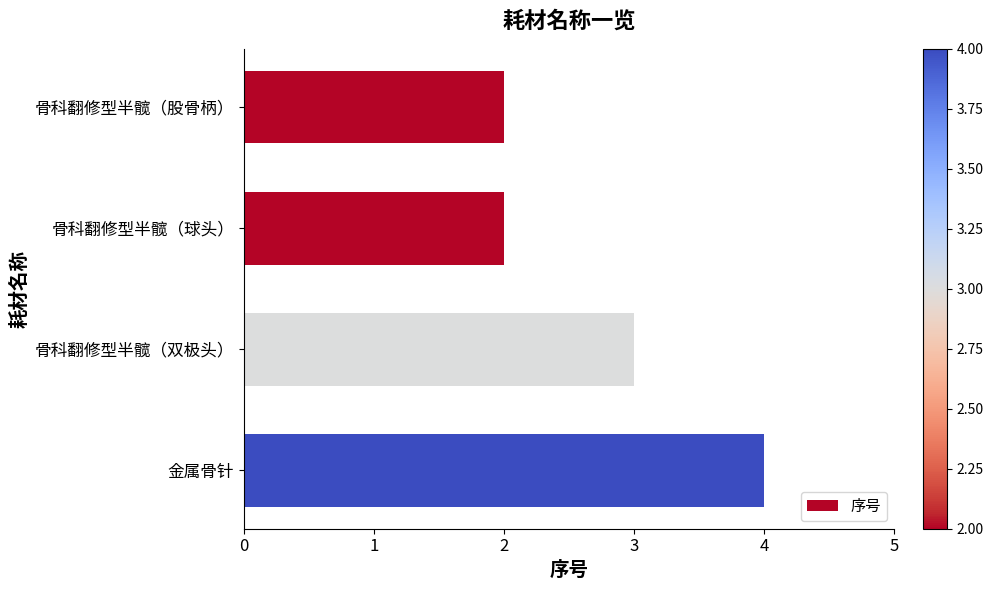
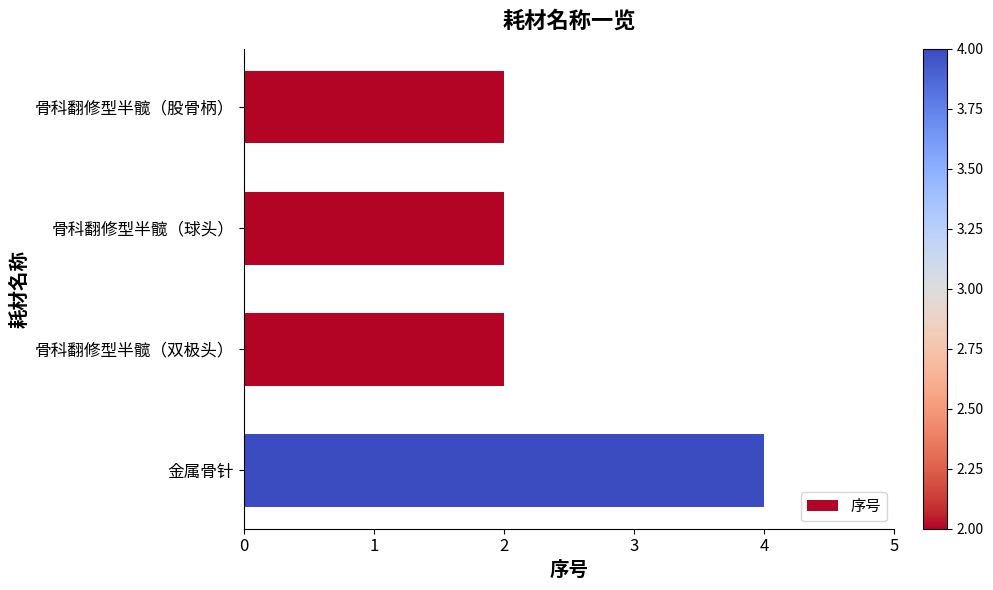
  {
    "骨科翻修型半髋（股骨柄）": 2,
    "骨科翻修型半髋（球头）": 2,
-   "骨科翻修型半髋（双极头）": 3,
+   "骨科翻修型半髋（双极头）": 2,
    "金属骨针": 4
  }
